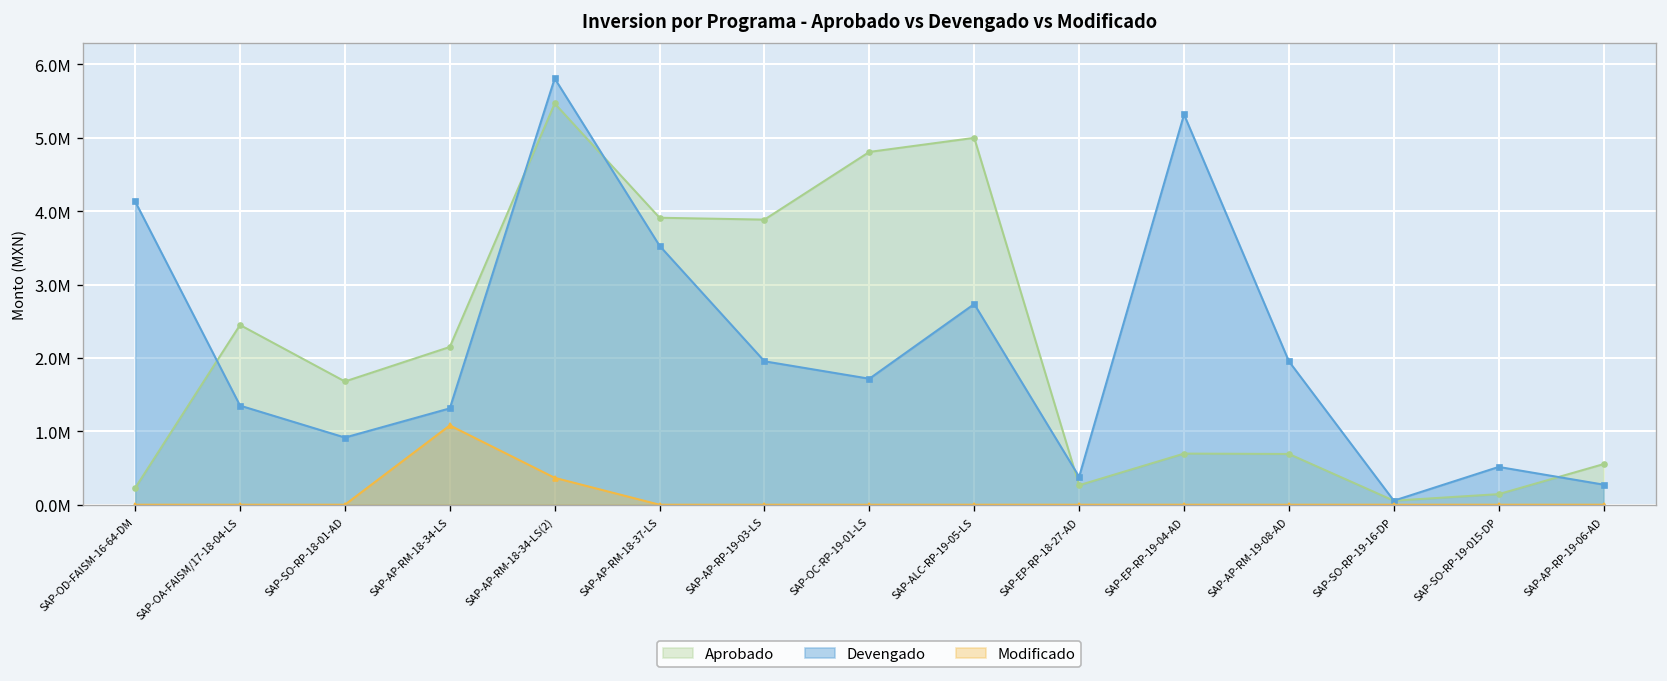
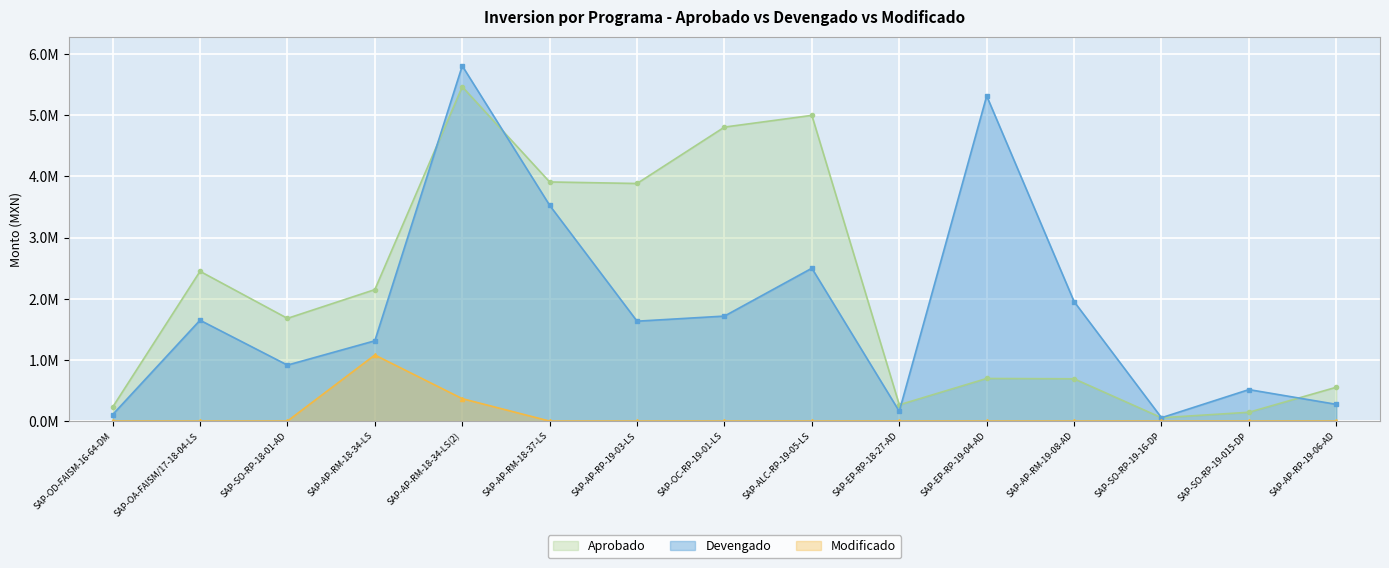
  {
    "Devengado": {
-     "SAP-OD-FAISM-16-64-DM": 4100000,
-     "SAP-OA-FAISM/17-18-04-LS": 1400000,
+     "SAP-OD-FAISM-16-64-DM": 100000,
+     "SAP-OA-FAISM/17-18-04-LS": 1600000,
      "SAP-SO-RP-18-01-AD": 900000,
      "SAP-AP-RM-18-34-LS": 1300000,
      "SAP-AP-RM-18-34-LS(2)": 5800000,
      "SAP-AP-RM-18-37-LS": 3500000,
-     "SAP-AP-RP-19-03-LS": 2000000,
+     "SAP-AP-RP-19-03-LS": 1600000,
      "SAP-OC-RP-19-01-LS": 1700000,
-     "SAP-ALC-RP-19-05-LS": 2700000,
-     "SAP-EP-RP-18-27-AD": 400000,
+     "SAP-ALC-RP-19-05-LS": 2500000,
+     "SAP-EP-RP-18-27-AD": 200000,
      "SAP-EP-RP-19-04-AD": 5300000,
      "SAP-AP-RM-19-08-AD": 2000000,
      "SAP-SO-RP-19-015-DP": 500000,
      "SAP-AP-RP-19-06-AD": 300000
    }
  }
